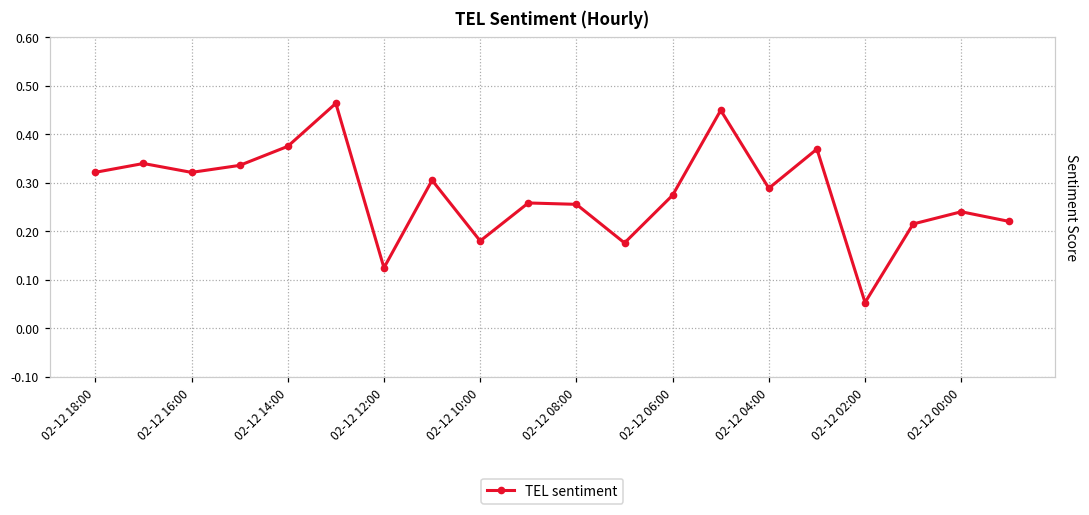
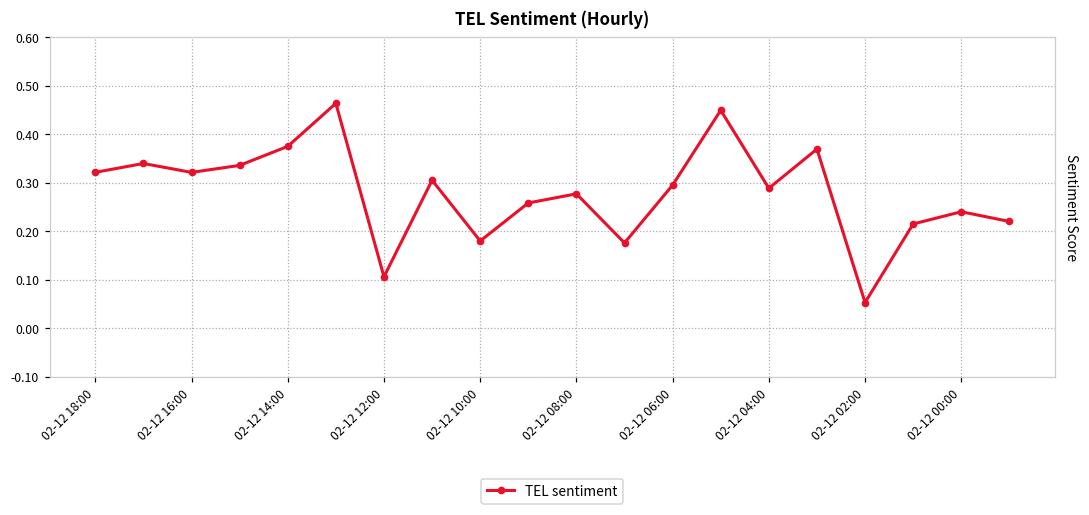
  {
    "02-12 18:00": 0.32,
    "02-12 16:00": 0.32,
    "02-12 14:00": 0.37,
-   "02-12 12:00": 0.12,
+   "02-12 12:00": 0.11,
    "02-12 10:00": 0.18,
-   "02-12 08:00": 0.26,
-   "02-12 06:00": 0.27,
+   "02-12 08:00": 0.28,
+   "02-12 06:00": 0.29,
    "02-12 04:00": 0.29,
    "02-12 02:00": 0.05,
    "02-12 00:00": 0.24
  }
